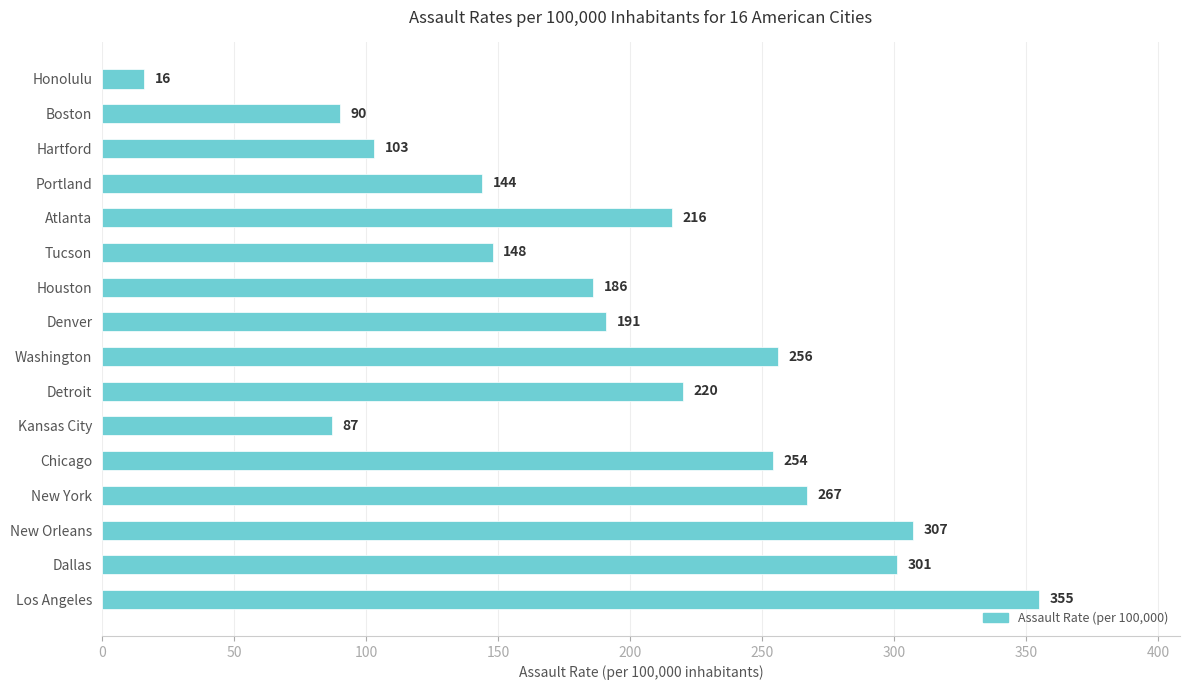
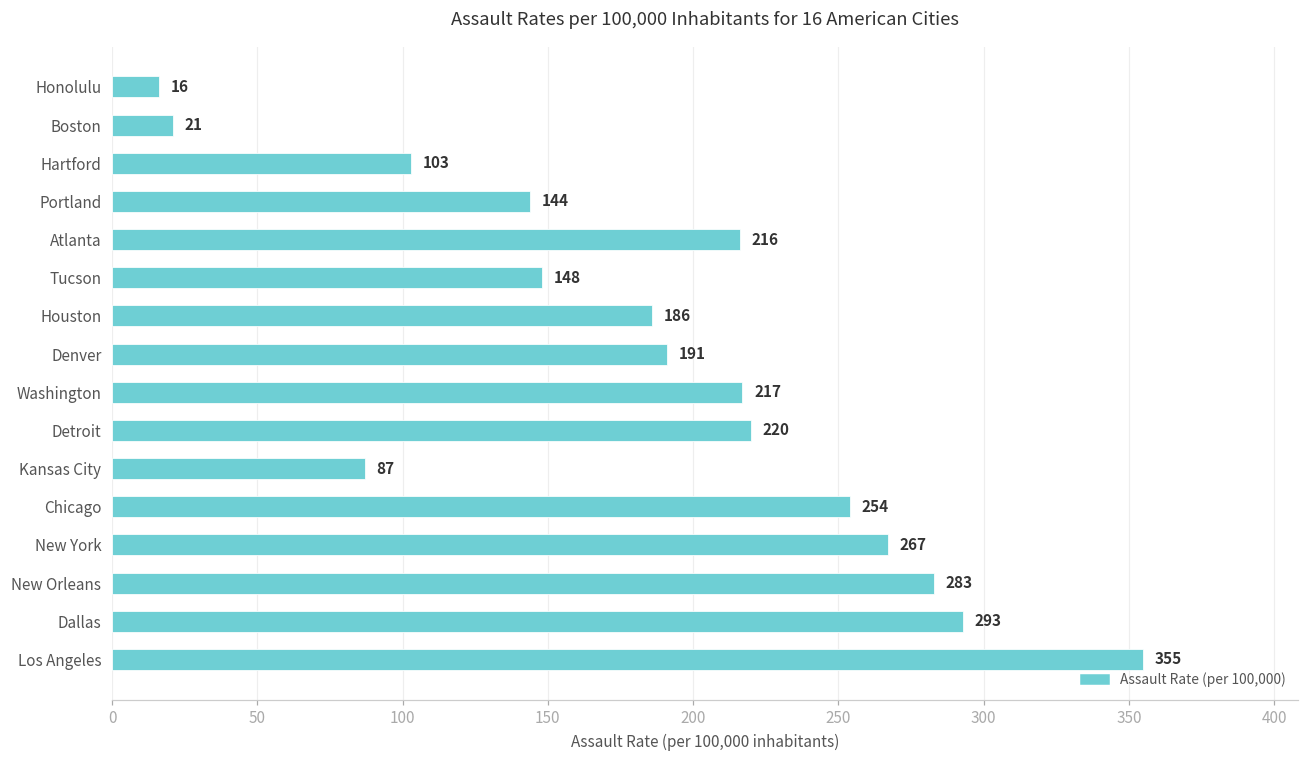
  {
    "Honolulu": 16,
-   "Boston": 90,
+   "Boston": 21,
    "Hartford": 103,
    "Portland": 144,
    "Atlanta": 216,
    "Tucson": 148,
    "Houston": 186,
    "Denver": 191,
-   "Washington": 256,
+   "Washington": 217,
    "Detroit": 220,
    "Kansas City": 87,
    "Chicago": 254,
    "New York": 267,
-   "New Orleans": 307,
-   "Dallas": 301,
+   "New Orleans": 283,
+   "Dallas": 293,
    "Los Angeles": 355
  }
